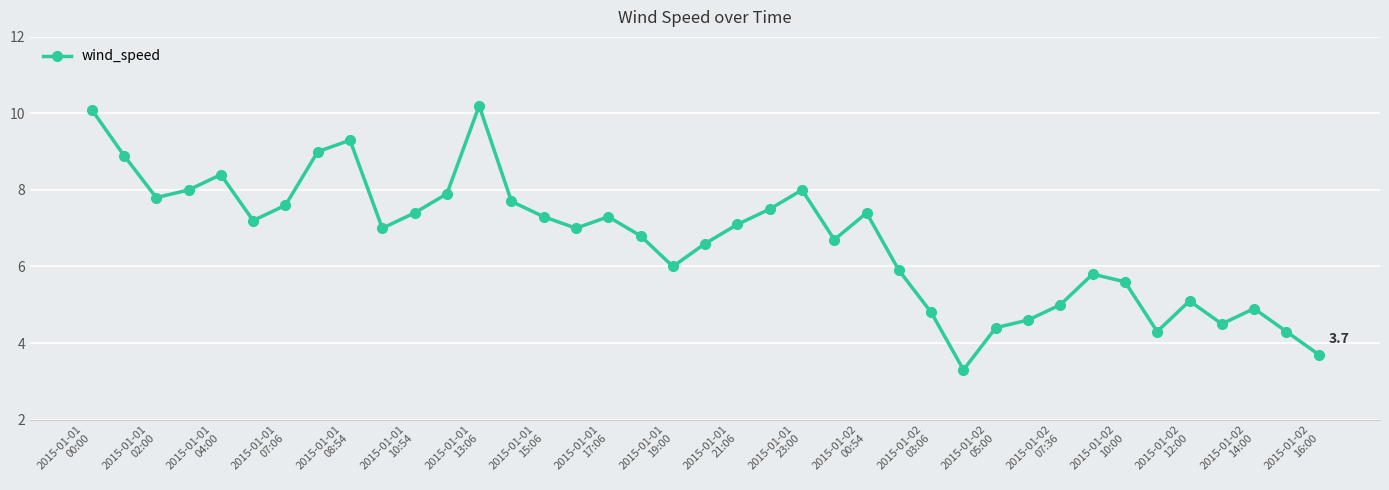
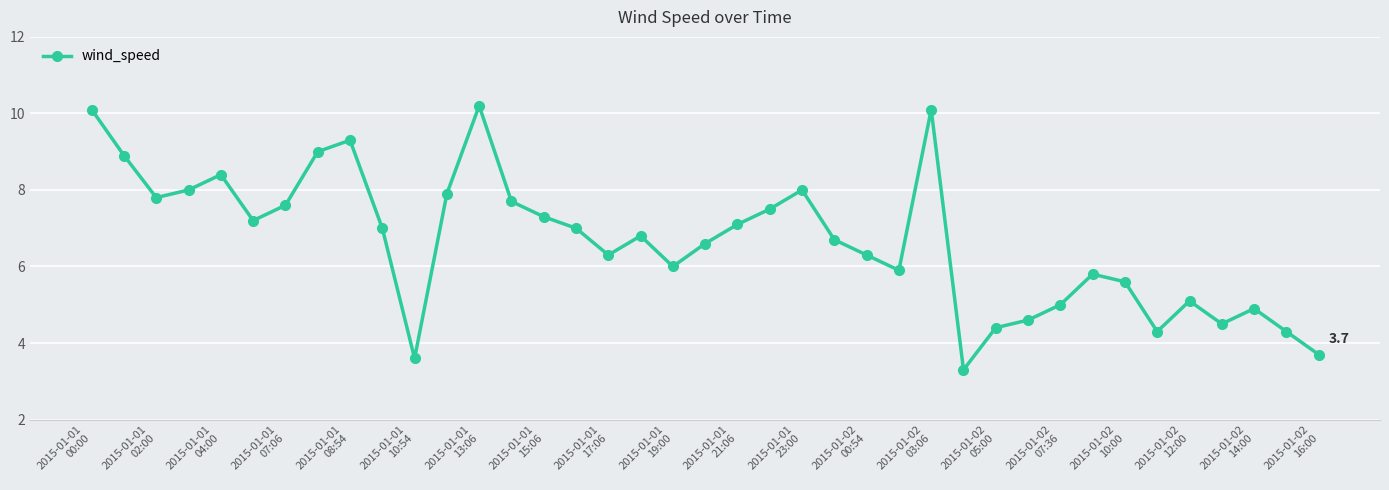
  {
    "2015-01-01 00:00": 10.1,
    "2015-01-01 02:00": 7.8,
    "2015-01-01 04:00": 8.4,
    "2015-01-01 07:06": 7.6,
    "2015-01-01 08:54": 9.3,
-   "2015-01-01 10:54": 7.4,
+   "2015-01-01 10:54": 3.6,
    "2015-01-01 13:06": 10.2,
    "2015-01-01 15:06": 7.3,
-   "2015-01-01 17:06": 7.3,
+   "2015-01-01 17:06": 6.3,
    "2015-01-01 19:00": 6.0,
    "2015-01-01 21:06": 7.1,
    "2015-01-01 23:00": 8.0,
-   "2015-01-02 00:54": 7.4,
-   "2015-01-02 03:06": 4.8,
+   "2015-01-02 00:54": 6.3,
+   "2015-01-02 03:06": 10.1,
    "2015-01-02 05:00": 4.4,
    "2015-01-02 07:36": 5.0,
    "2015-01-02 10:00": 5.6,
    "2015-01-02 12:00": 5.1,
    "2015-01-02 14:00": 4.9
  }
